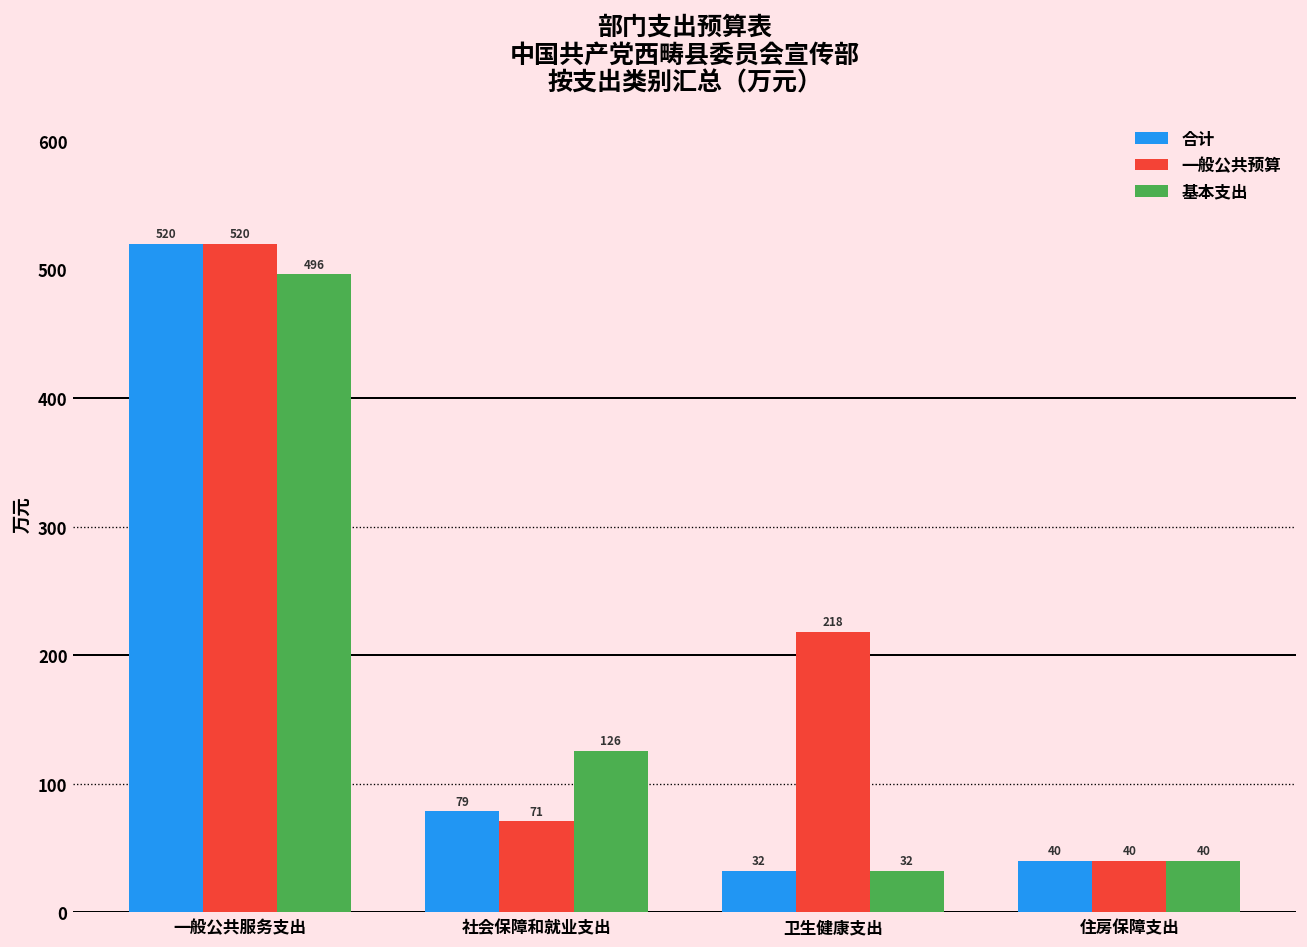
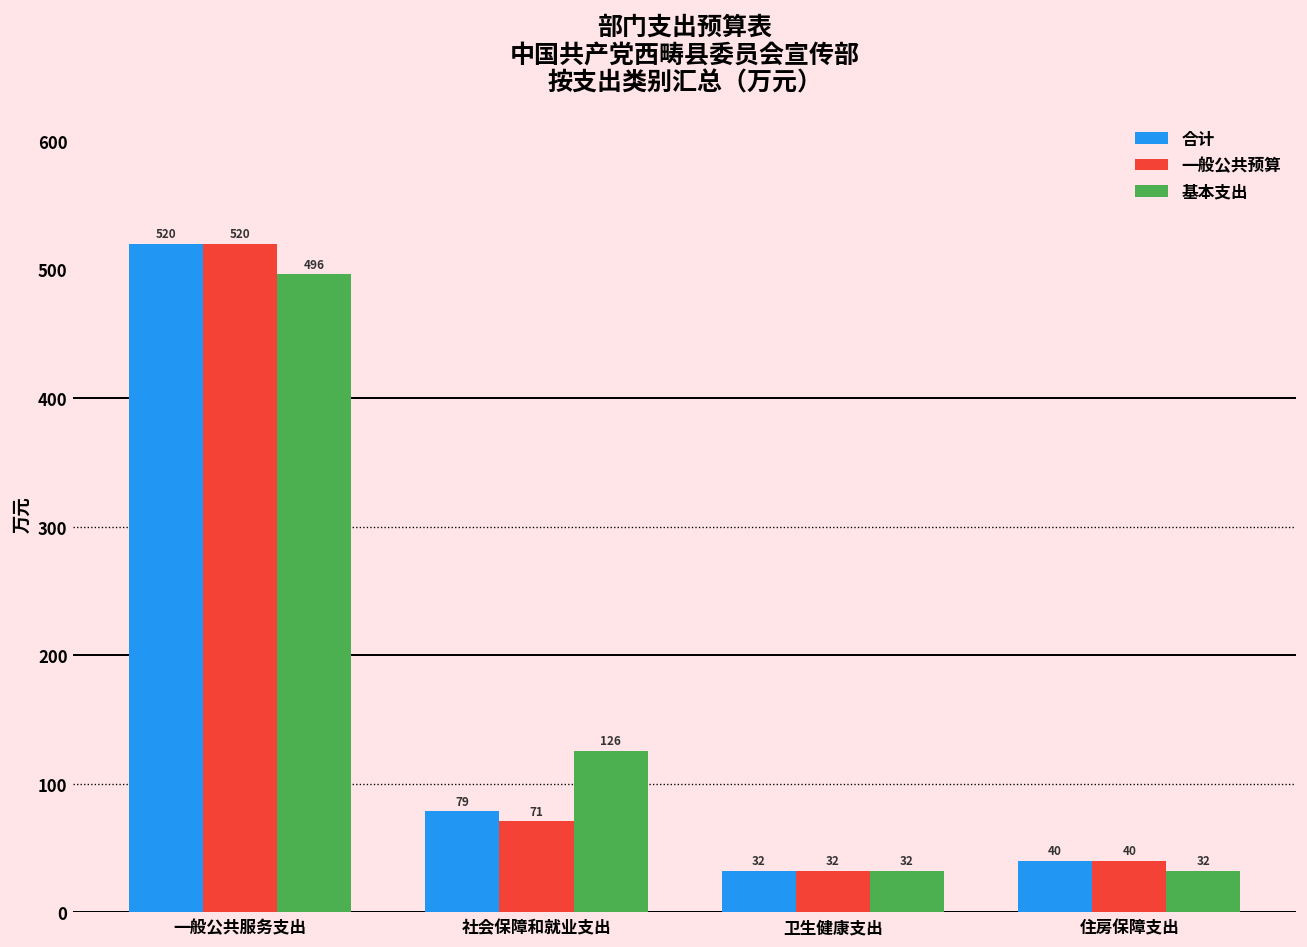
  {
    "合计": {
      "一般公共服务支出": 520,
      "社会保障和就业支出": 79,
      "卫生健康支出": 32,
      "住房保障支出": 40
    },
    "一般公共预算": {
      "一般公共服务支出": 520,
      "社会保障和就业支出": 71,
-     "卫生健康支出": 218,
+     "卫生健康支出": 32,
      "住房保障支出": 40
    },
    "基本支出": {
      "一般公共服务支出": 496,
      "社会保障和就业支出": 126,
      "卫生健康支出": 32,
-     "住房保障支出": 40
+     "住房保障支出": 32
    }
  }
